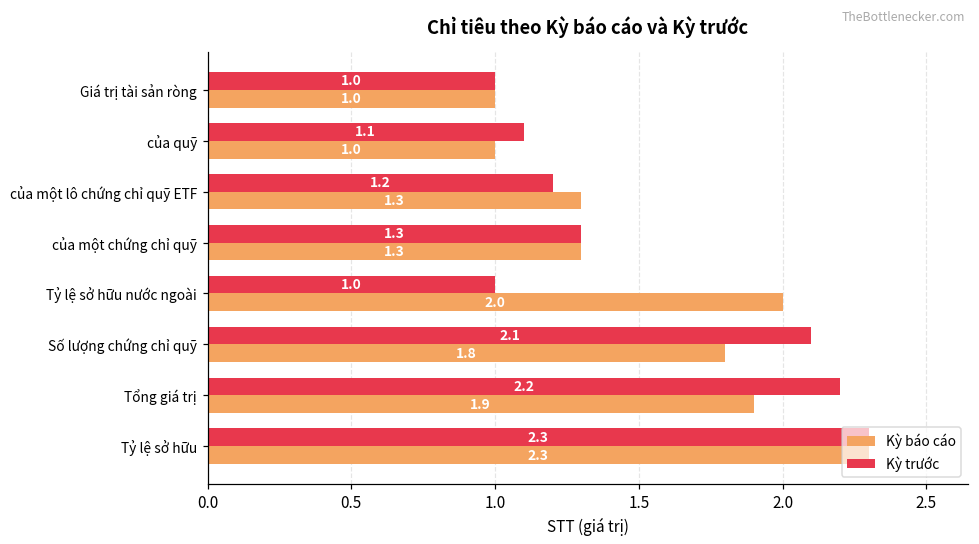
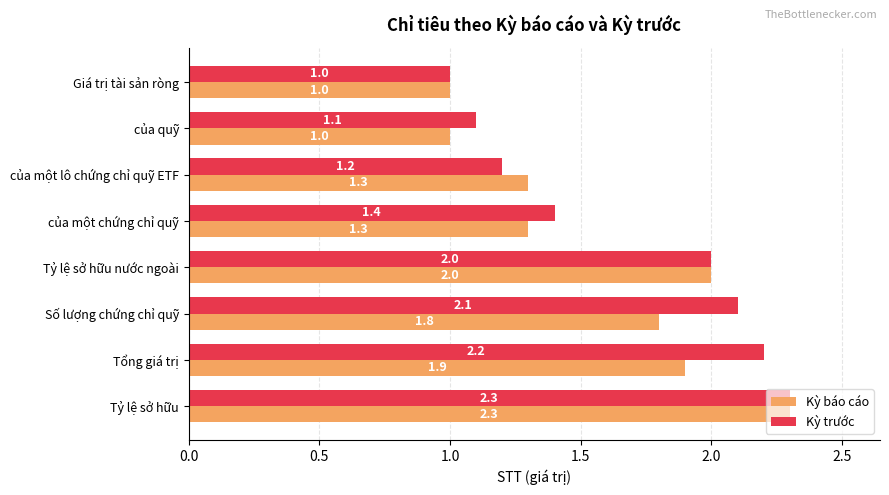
  {
    "Kỳ báo cáo": {
      "Giá trị tài sản ròng": 1.0,
      "của quỹ": 1.0,
      "của một lô chứng chỉ quỹ ETF": 1.3,
      "của một chứng chỉ quỹ": 1.3,
      "Tỷ lệ sở hữu nước ngoài": 2.0,
      "Số lượng chứng chỉ quỹ": 1.8,
      "Tổng giá trị": 1.9
    },
    "Kỳ trước": {
      "Giá trị tài sản ròng": 1.0,
      "của quỹ": 1.1,
      "của một lô chứng chỉ quỹ ETF": 1.2,
-     "của một chứng chỉ quỹ": 1.3,
-     "Tỷ lệ sở hữu nước ngoài": 1.0,
+     "của một chứng chỉ quỹ": 1.4,
+     "Tỷ lệ sở hữu nước ngoài": 2.0,
      "Số lượng chứng chỉ quỹ": 2.1,
      "Tổng giá trị": 2.2
    }
  }
